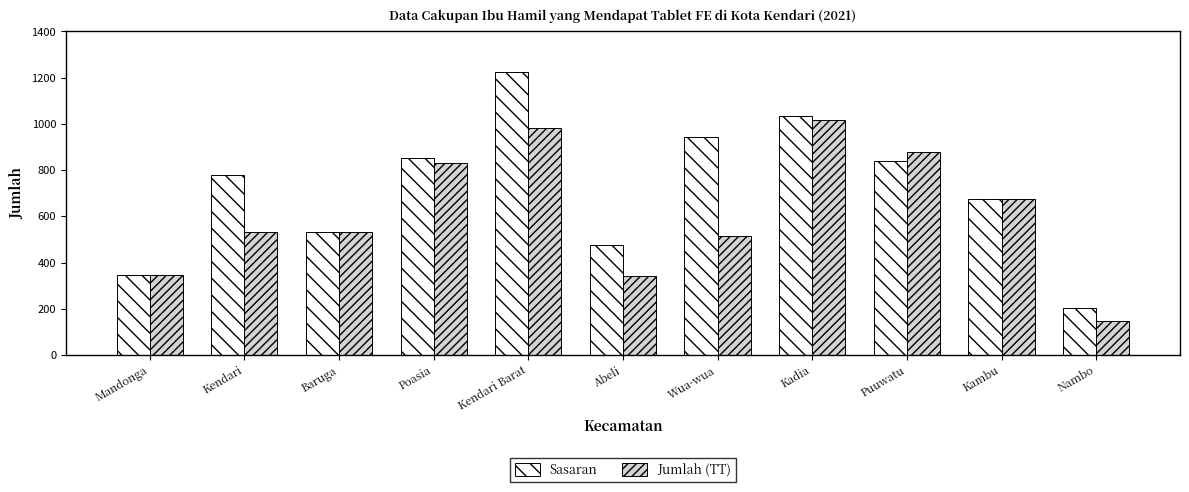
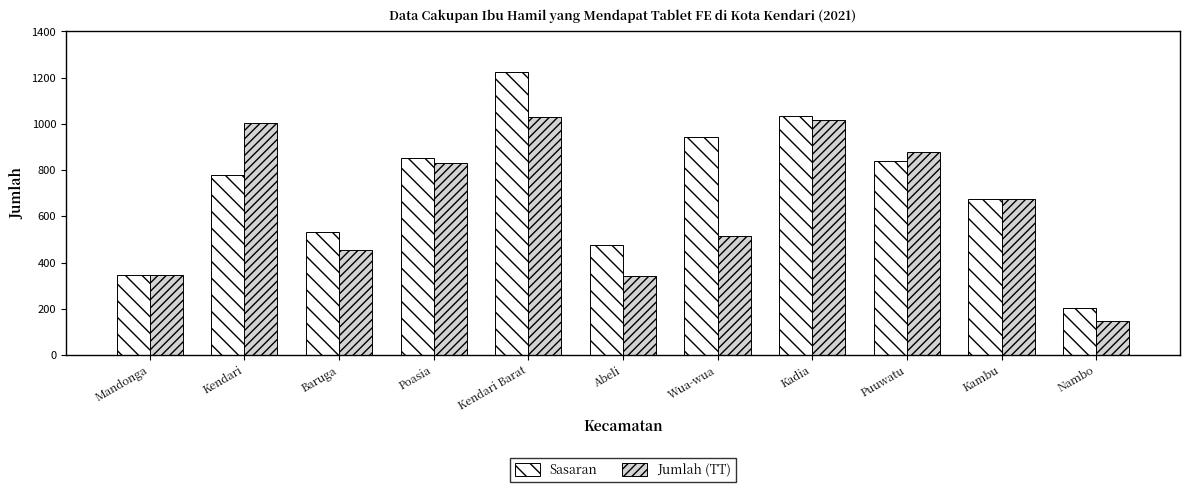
  {
    "Sasaran": {
      "Mandonga": 350,
      "Kendari": 780,
      "Baruga": 530,
      "Poasia": 850,
      "Kendari Barat": 1230,
      "Abeli": 480,
      "Wua-wua": 940,
      "Kadia": 1040,
      "Puuwatu": 840,
      "Kambu": 680,
      "Nambo": 200
    },
    "Jumlah (TT)": {
      "Mandonga": 350,
-     "Kendari": 530,
-     "Baruga": 530,
+     "Kendari": 1000,
+     "Baruga": 460,
      "Poasia": 830,
-     "Kendari Barat": 980,
+     "Kendari Barat": 1030,
      "Abeli": 340,
      "Wua-wua": 520,
      "Kadia": 1020,
      "Puuwatu": 880,
      "Kambu": 680,
      "Nambo": 150
    }
  }
